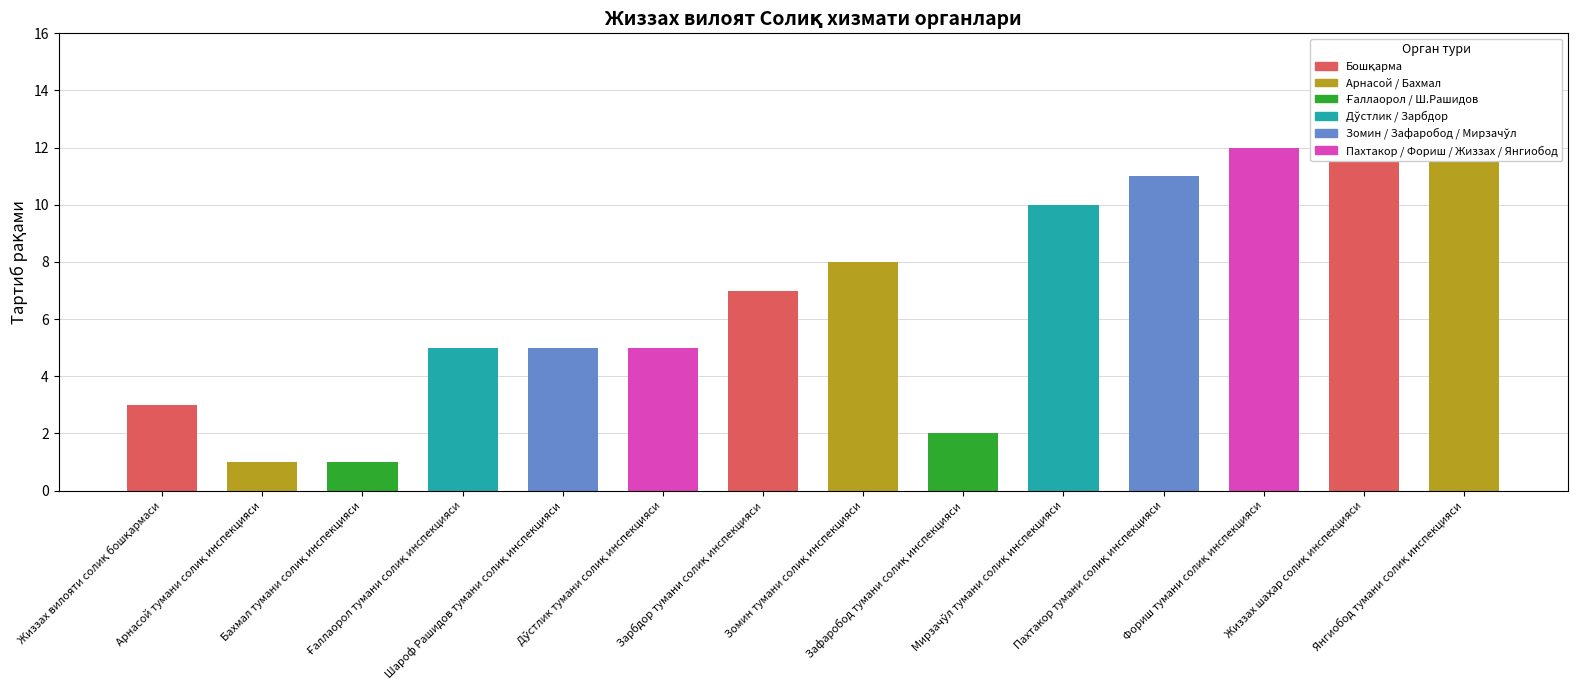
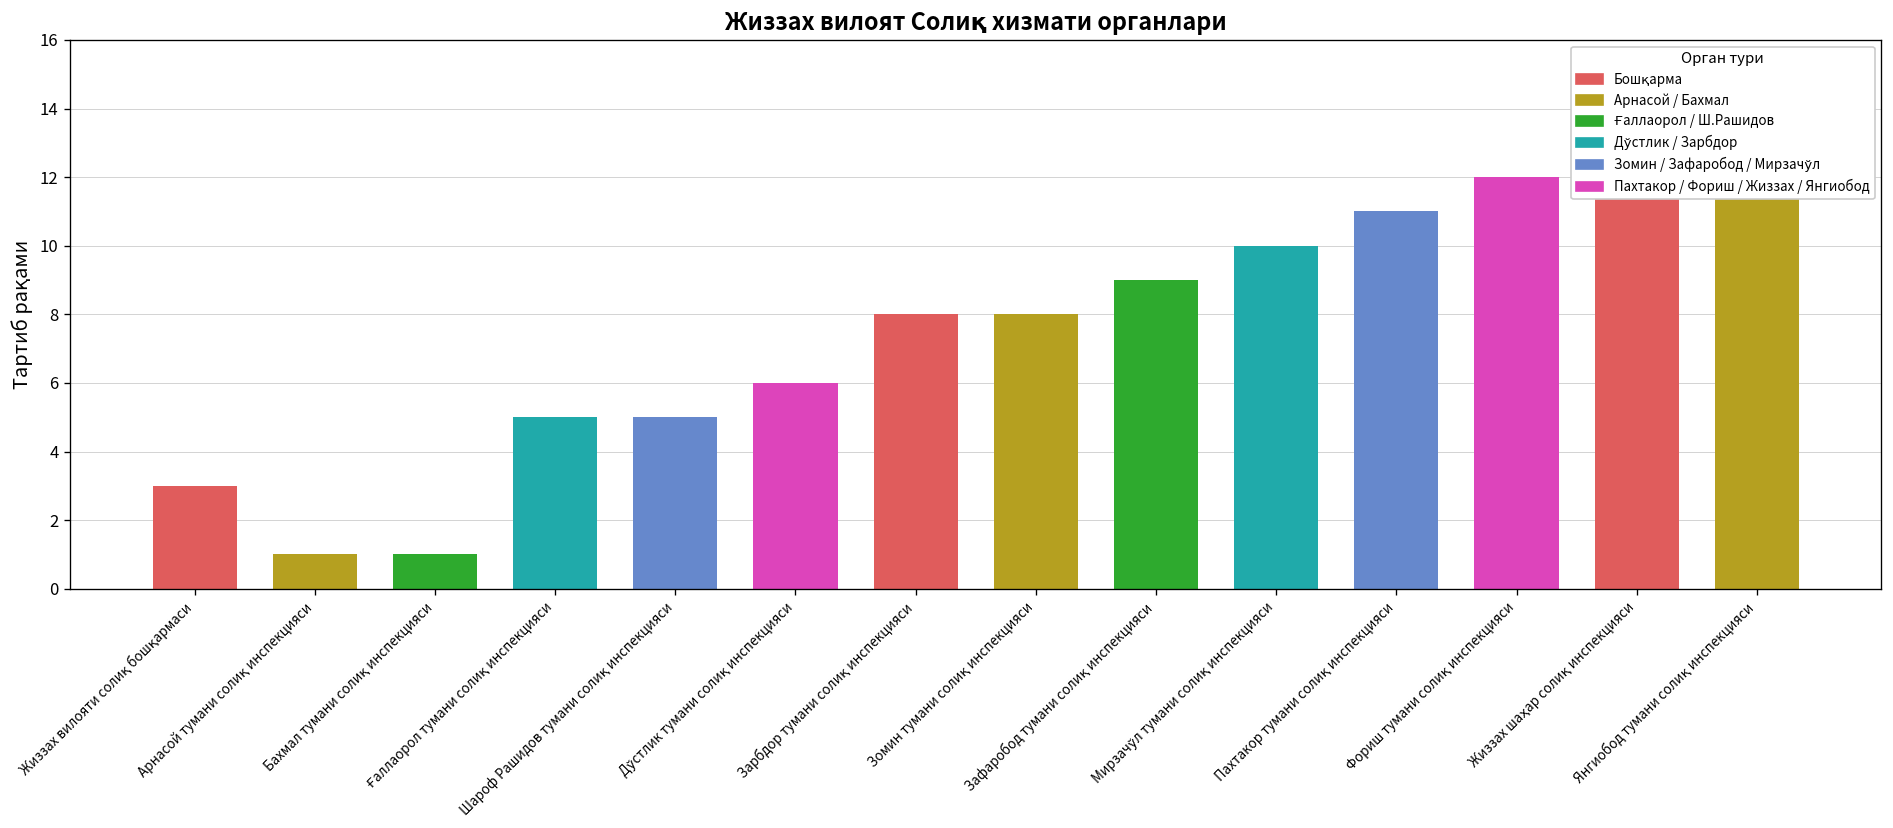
  {
    "Жиззах вилояти солиқ бошқармаси": 3,
    "Арнасой тумани солиқ инспекцияси": 1,
    "Бахмал тумани солиқ инспекцияси": 1,
    "Ғаллаорол тумани солиқ инспекцияси": 5,
    "Шароф Рашидов тумани солиқ инспекцияси": 5,
-   "Дўстлик тумани солиқ инспекцияси": 5,
-   "Зарбдор тумани солиқ инспекцияси": 7,
+   "Дўстлик тумани солиқ инспекцияси": 6,
+   "Зарбдор тумани солиқ инспекцияси": 8,
    "Зомин тумани солиқ инспекцияси": 8,
-   "Зафаробод тумани солиқ инспекцияси": 2,
+   "Зафаробод тумани солиқ инспекцияси": 9,
    "Мирзачўл тумани солиқ инспекцияси": 10,
    "Пахтакор тумани солиқ инспекцияси": 11,
    "Фориш тумани солиқ инспекцияси": 12
  }
